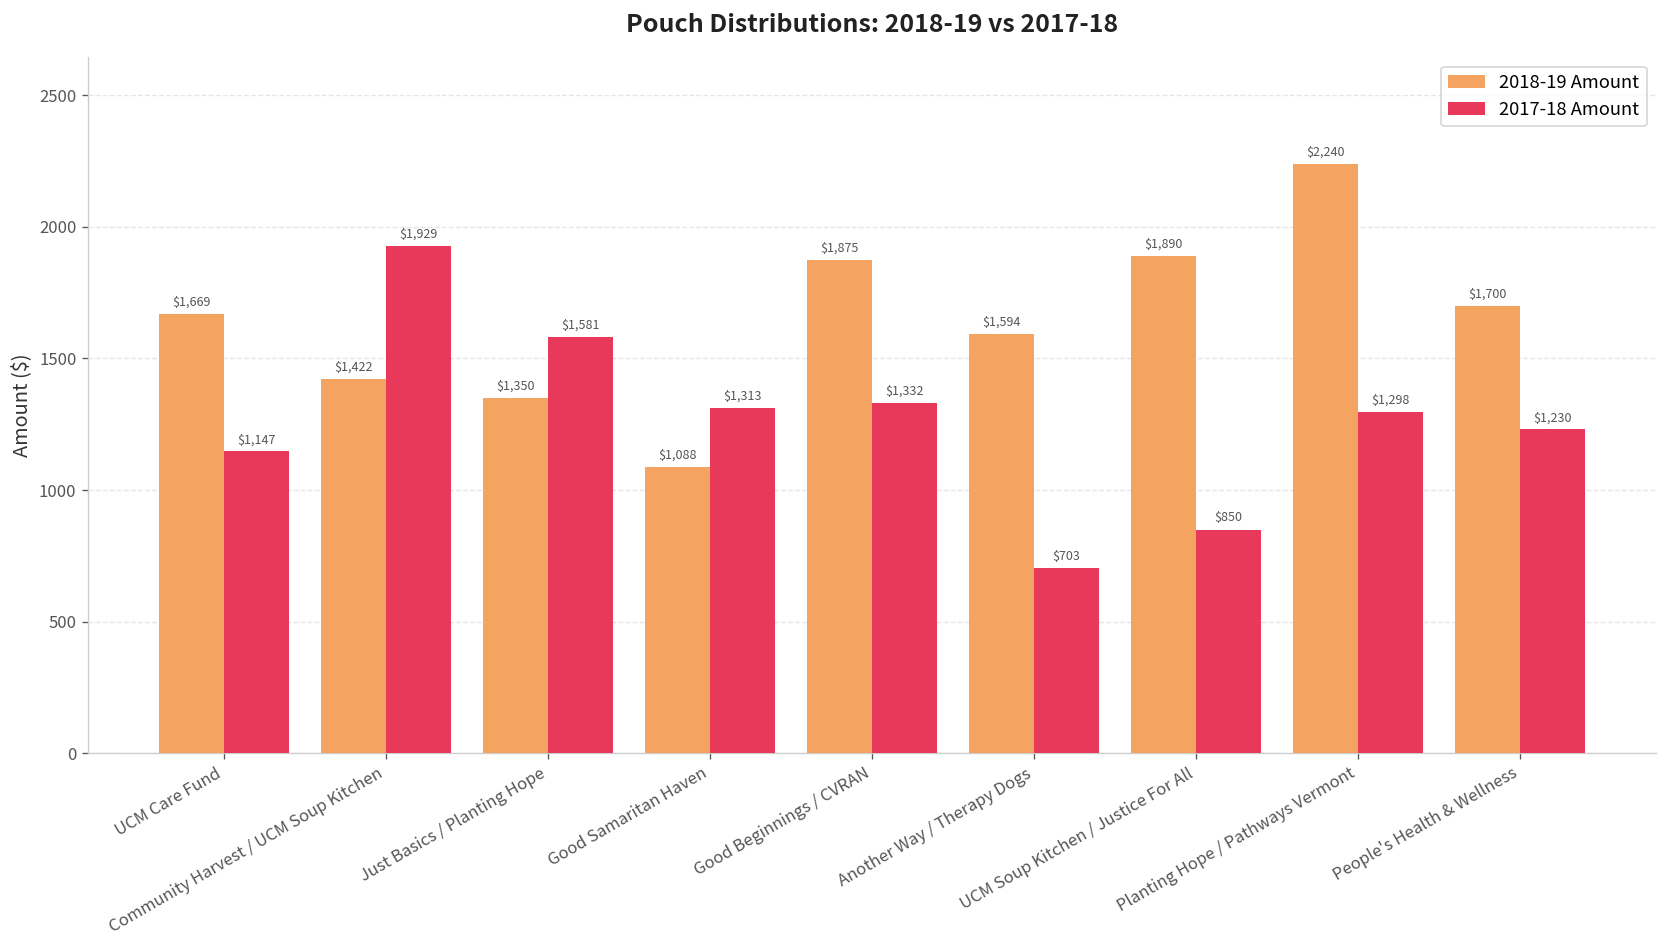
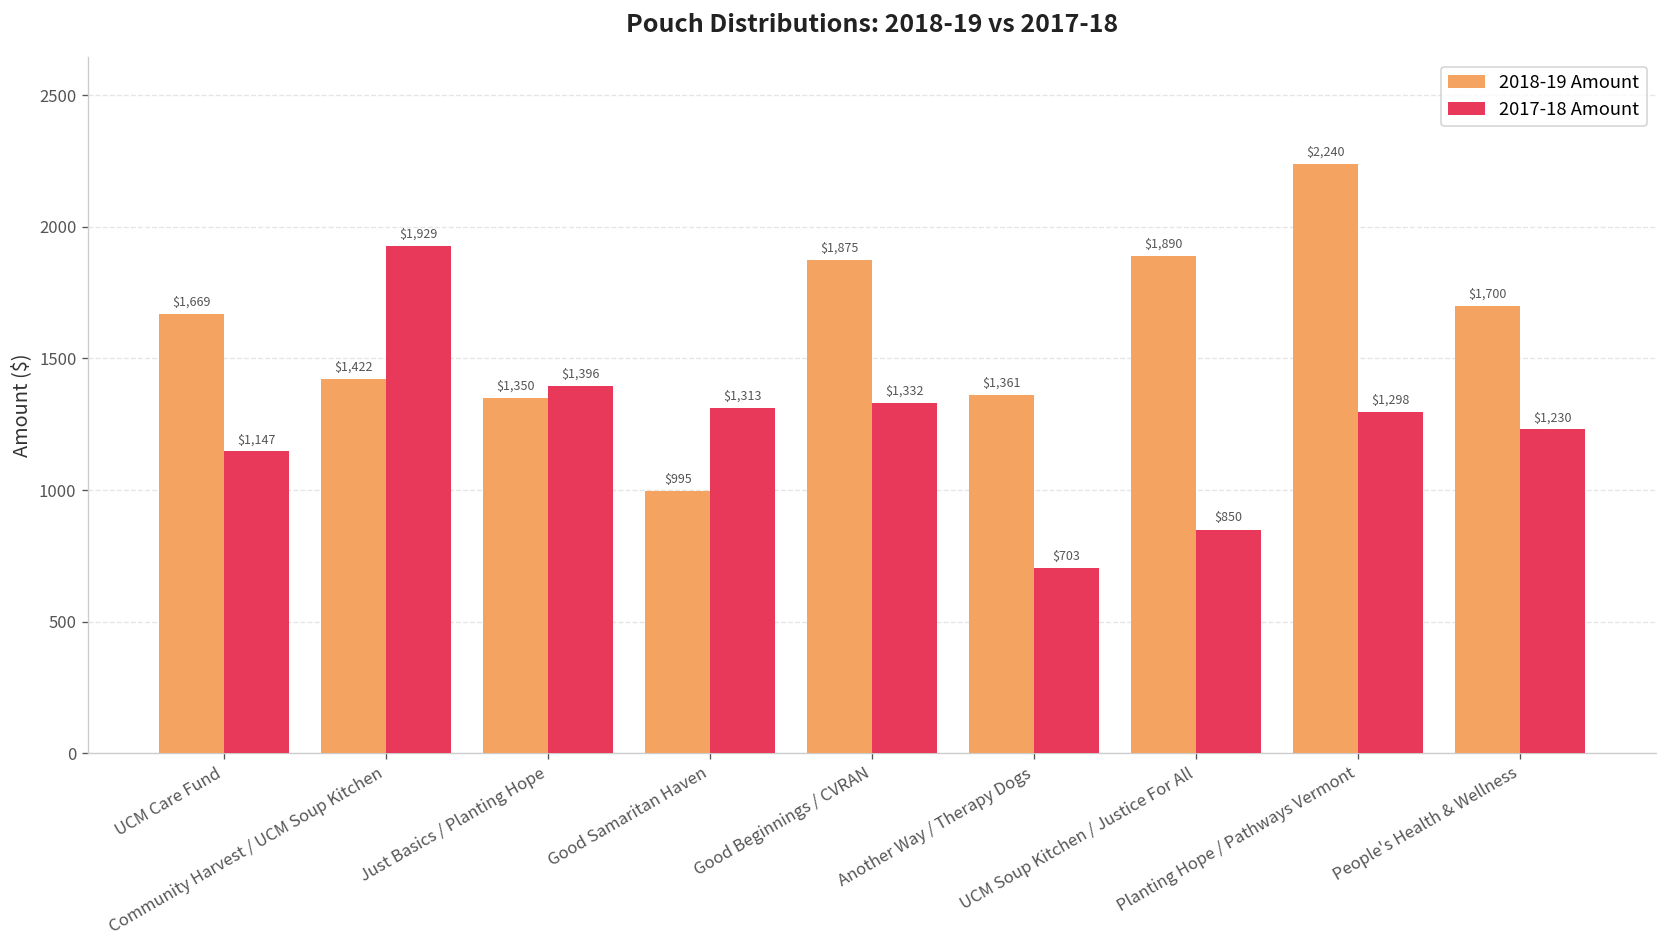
  {
    "2018-19 Amount": {
      "UCM Care Fund": "$1,669",
      "Community Harvest / UCM Soup Kitchen": "$1,422",
      "Just Basics / Planting Hope": "$1,350",
-     "Good Samaritan Haven": "$1,088",
+     "Good Samaritan Haven": "$995",
      "Good Beginnings / CVRAN": "$1,875",
-     "Another Way / Therapy Dogs": "$1,594",
+     "Another Way / Therapy Dogs": "$1,361",
      "UCM Soup Kitchen / Justice For All": "$1,890",
      "Planting Hope / Pathways Vermont": "$2,240",
      "People's Health & Wellness": "$1,700"
    },
    "2017-18 Amount": {
      "UCM Care Fund": "$1,147",
      "Community Harvest / UCM Soup Kitchen": "$1,929",
-     "Just Basics / Planting Hope": "$1,581",
+     "Just Basics / Planting Hope": "$1,396",
      "Good Samaritan Haven": "$1,313",
      "Good Beginnings / CVRAN": "$1,332",
      "Another Way / Therapy Dogs": "$703",
      "UCM Soup Kitchen / Justice For All": "$850",
      "Planting Hope / Pathways Vermont": "$1,298",
      "People's Health & Wellness": "$1,230"
    }
  }
